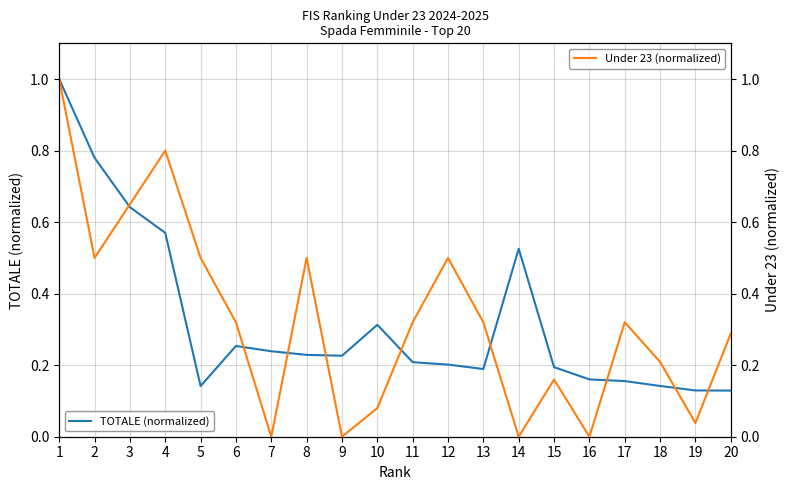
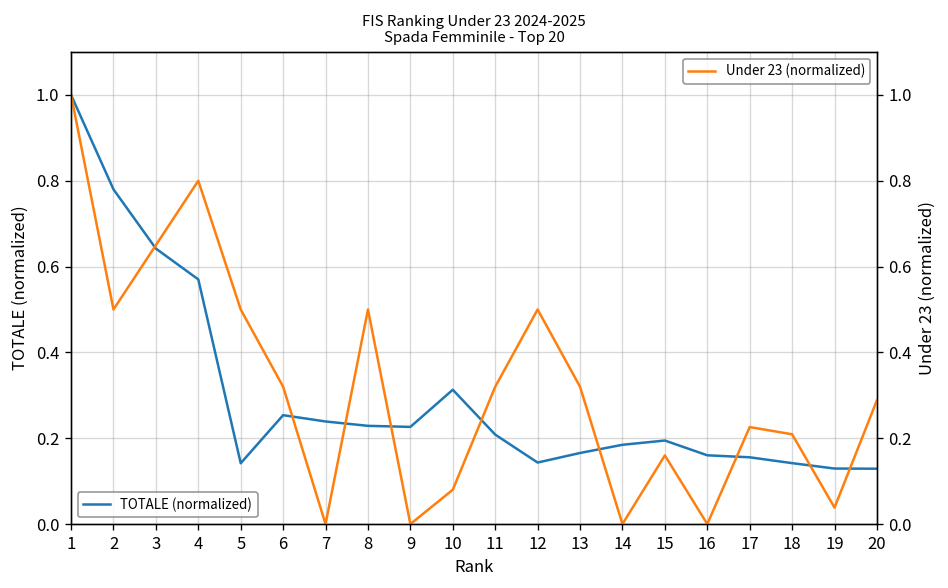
  {
    "TOTALE (normalized)": {
      "1": 1.00,
      "2": 0.78,
      "3": 0.64,
      "4": 0.57,
      "5": 0.14,
      "6": 0.25,
      "7": 0.24,
      "8": 0.23,
      "9": 0.23,
      "10": 0.31,
      "11": 0.21,
-     "12": 0.20,
-     "13": 0.19,
-     "14": 0.53,
+     "12": 0.14,
+     "13": 0.17,
+     "14": 0.18,
      "15": 0.19,
      "16": 0.16,
      "17": 0.16,
      "18": 0.14,
      "19": 0.13,
      "20": 0.13
    },
    "Under 23 (normalized)": {
      "1": 1.00,
      "2": 0.50,
      "3": 0.65,
      "4": 0.80,
      "5": 0.50,
      "6": 0.32,
      "7": 0.00,
      "8": 0.50,
      "9": 0.00,
      "10": 0.08,
      "11": 0.32,
      "12": 0.50,
      "13": 0.32,
      "14": 0.00,
      "15": 0.16,
      "16": 0.00,
-     "17": 0.32,
+     "17": 0.23,
      "18": 0.21,
      "19": 0.04,
      "20": 0.29
    }
  }
